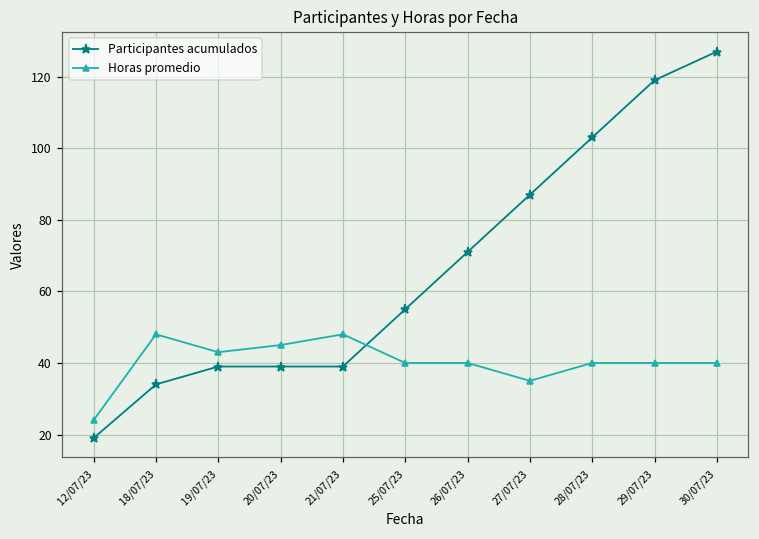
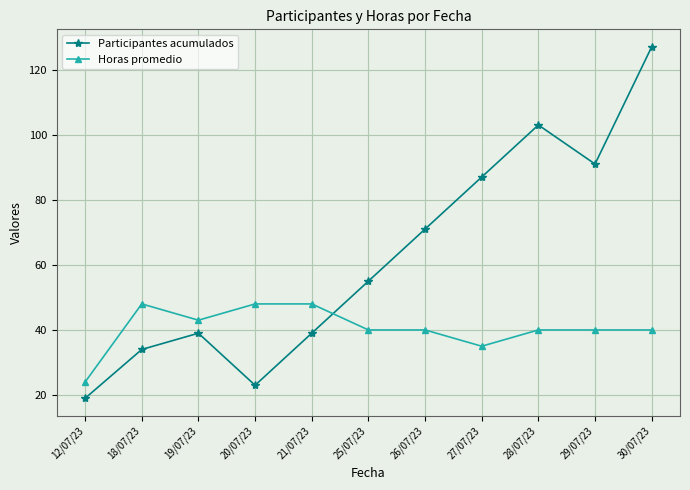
  {
    "Participantes acumulados": {
      "12/07/23": 19,
      "18/07/23": 34,
      "19/07/23": 39,
-     "20/07/23": 39,
+     "20/07/23": 23,
      "21/07/23": 39,
      "25/07/23": 55,
      "26/07/23": 71,
      "27/07/23": 87,
      "28/07/23": 103,
-     "29/07/23": 119,
+     "29/07/23": 91,
      "30/07/23": 127
    },
    "Horas promedio": {
      "12/07/23": 24,
      "18/07/23": 48,
      "19/07/23": 43,
-     "20/07/23": 45,
+     "20/07/23": 48,
      "21/07/23": 48,
      "25/07/23": 40,
      "26/07/23": 40,
      "27/07/23": 35,
      "28/07/23": 40,
      "29/07/23": 40,
      "30/07/23": 40
    }
  }
